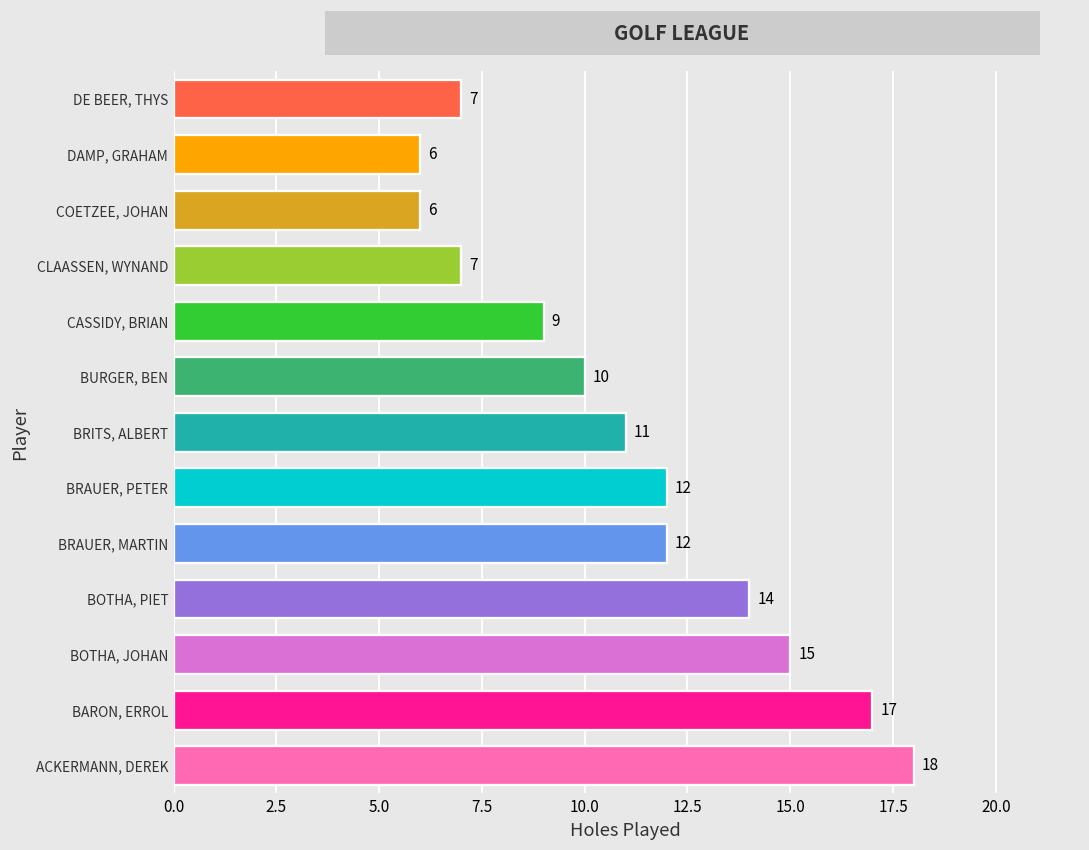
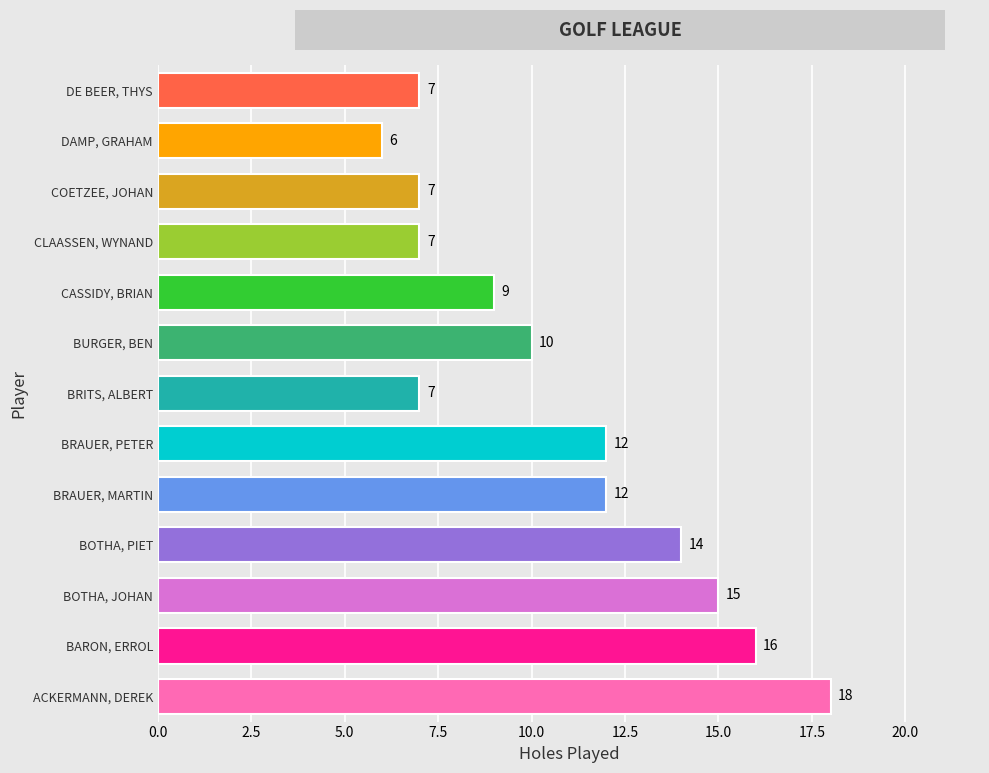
  {
    "DE BEER, THYS": 7,
    "DAMP, GRAHAM": 6,
-   "COETZEE, JOHAN": 6,
+   "COETZEE, JOHAN": 7,
    "CLAASSEN, WYNAND": 7,
    "CASSIDY, BRIAN": 9,
    "BURGER, BEN": 10,
-   "BRITS, ALBERT": 11,
+   "BRITS, ALBERT": 7,
    "BRAUER, PETER": 12,
    "BRAUER, MARTIN": 12,
    "BOTHA, PIET": 14,
    "BOTHA, JOHAN": 15,
-   "BARON, ERROL": 17,
+   "BARON, ERROL": 16,
    "ACKERMANN, DEREK": 18
  }
